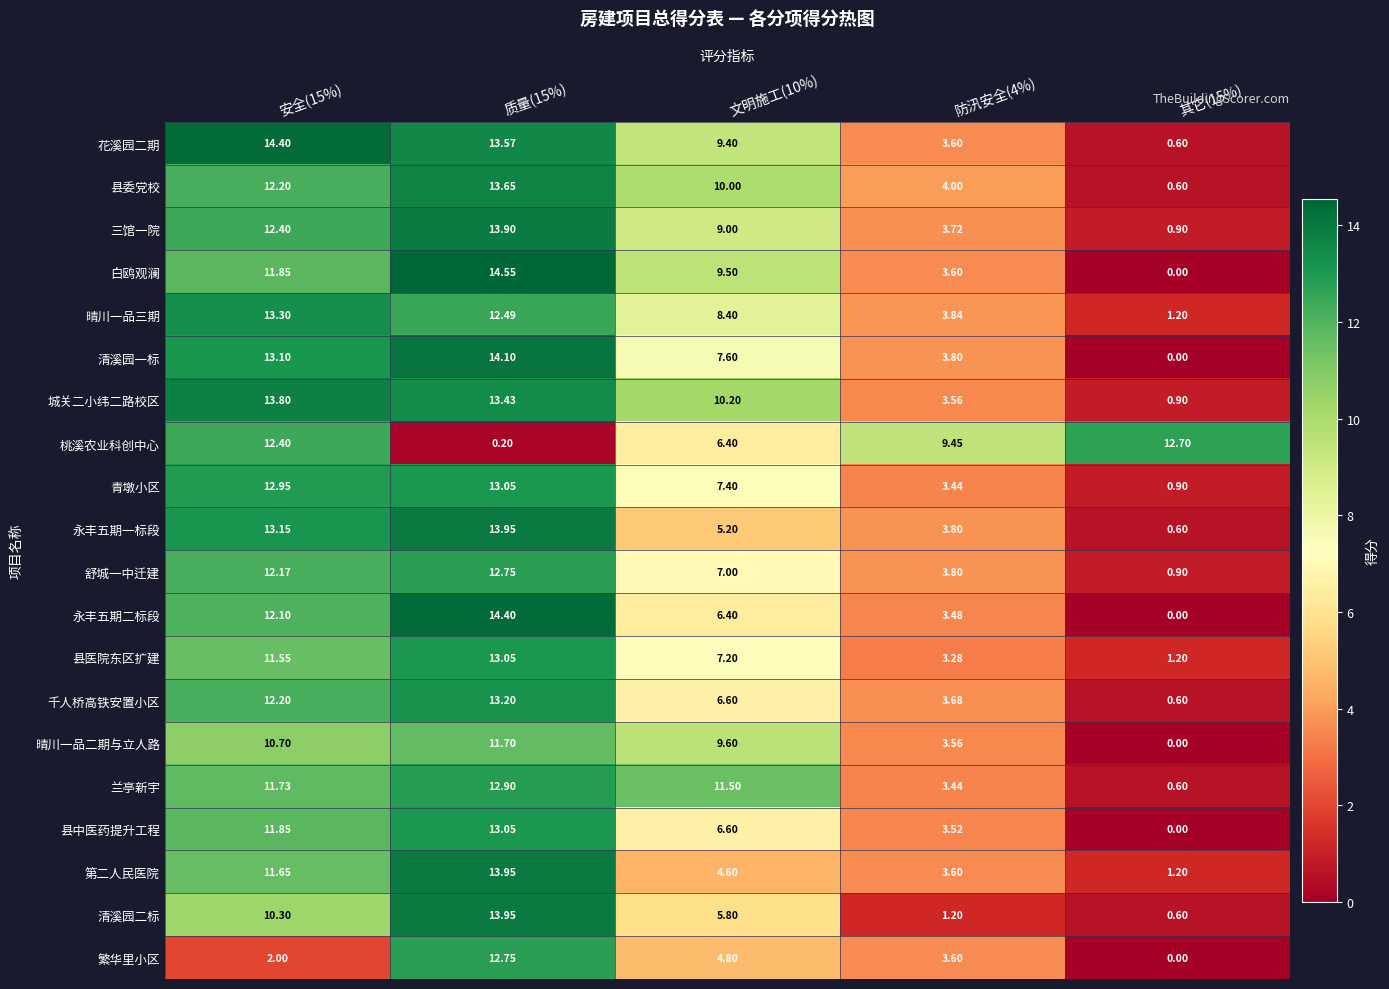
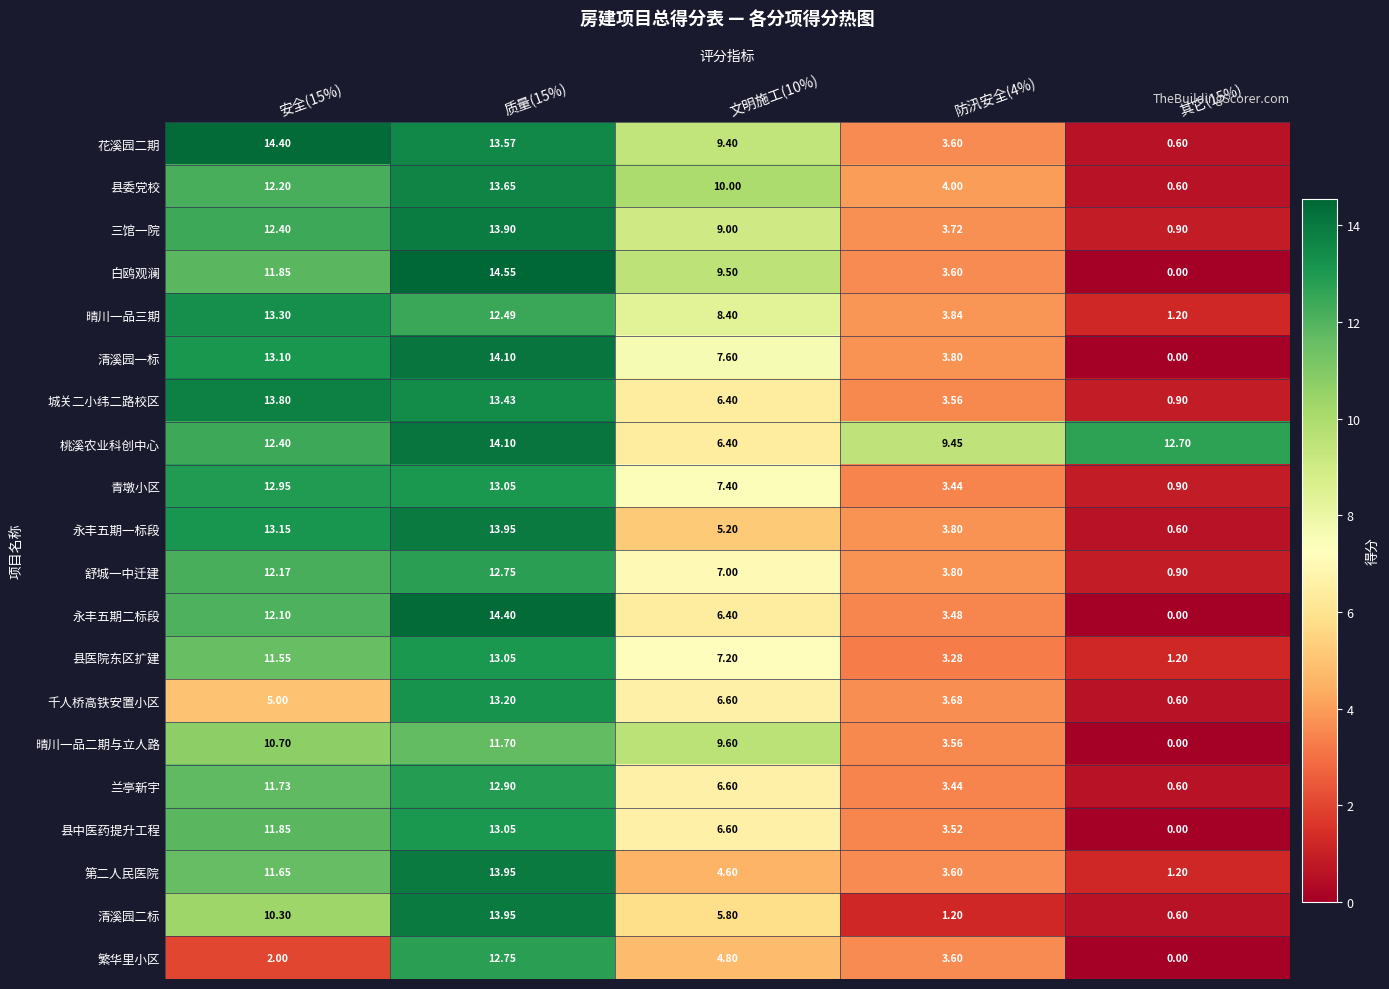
  {
    "花溪园二期": {
      "安全(15%)": 14.40,
      "质量(15%)": 13.57,
      "文明施工(10%)": 9.40,
      "防汛安全(4%)": 3.60,
      "其它(15%)": 0.60
    },
    "县委党校": {
      "安全(15%)": 12.20,
      "质量(15%)": 13.65,
      "文明施工(10%)": 10.00,
      "防汛安全(4%)": 4.00,
      "其它(15%)": 0.60
    },
    "三馆一院": {
      "安全(15%)": 12.40,
      "质量(15%)": 13.90,
      "文明施工(10%)": 9.00,
      "防汛安全(4%)": 3.72,
      "其它(15%)": 0.90
    },
    "白鸥观澜": {
      "安全(15%)": 11.85,
      "质量(15%)": 14.55,
      "文明施工(10%)": 9.50,
      "防汛安全(4%)": 3.60,
      "其它(15%)": 0.00
    },
    "晴川一品三期": {
      "安全(15%)": 13.30,
      "质量(15%)": 12.49,
      "文明施工(10%)": 8.40,
      "防汛安全(4%)": 3.84,
      "其它(15%)": 1.20
    },
    "清溪园一标": {
      "安全(15%)": 13.10,
      "质量(15%)": 14.10,
      "文明施工(10%)": 7.60,
      "防汛安全(4%)": 3.80,
      "其它(15%)": 0.00
    },
    "城关二小纬二路校区": {
      "安全(15%)": 13.80,
      "质量(15%)": 13.43,
-     "文明施工(10%)": 10.20,
+     "文明施工(10%)": 6.40,
      "防汛安全(4%)": 3.56,
      "其它(15%)": 0.90
    },
    "桃溪农业科创中心": {
      "安全(15%)": 12.40,
-     "质量(15%)": 0.20,
+     "质量(15%)": 14.10,
      "文明施工(10%)": 6.40,
      "防汛安全(4%)": 9.45,
      "其它(15%)": 12.70
    },
    "青墩小区": {
      "安全(15%)": 12.95,
      "质量(15%)": 13.05,
      "文明施工(10%)": 7.40,
      "防汛安全(4%)": 3.44,
      "其它(15%)": 0.90
    },
    "永丰五期一标段": {
      "安全(15%)": 13.15,
      "质量(15%)": 13.95,
      "文明施工(10%)": 5.20,
      "防汛安全(4%)": 3.80,
      "其它(15%)": 0.60
    },
    "舒城一中迁建": {
      "安全(15%)": 12.17,
      "质量(15%)": 12.75,
      "文明施工(10%)": 7.00,
      "防汛安全(4%)": 3.80,
      "其它(15%)": 0.90
    },
    "永丰五期二标段": {
      "安全(15%)": 12.10,
      "质量(15%)": 14.40,
      "文明施工(10%)": 6.40,
      "防汛安全(4%)": 3.48,
      "其它(15%)": 0.00
    },
    "县医院东区扩建": {
      "安全(15%)": 11.55,
      "质量(15%)": 13.05,
      "文明施工(10%)": 7.20,
      "防汛安全(4%)": 3.28,
      "其它(15%)": 1.20
    },
    "千人桥高铁安置小区": {
-     "安全(15%)": 12.20,
+     "安全(15%)": 5.00,
      "质量(15%)": 13.20,
      "文明施工(10%)": 6.60,
      "防汛安全(4%)": 3.68,
      "其它(15%)": 0.60
    },
    "晴川一品二期与立人路": {
      "安全(15%)": 10.70,
      "质量(15%)": 11.70,
      "文明施工(10%)": 9.60,
      "防汛安全(4%)": 3.56,
      "其它(15%)": 0.00
    },
    "兰亭新宇": {
      "安全(15%)": 11.73,
      "质量(15%)": 12.90,
-     "文明施工(10%)": 11.50,
+     "文明施工(10%)": 6.60,
      "防汛安全(4%)": 3.44,
      "其它(15%)": 0.60
    },
    "县中医药提升工程": {
      "安全(15%)": 11.85,
      "质量(15%)": 13.05,
      "文明施工(10%)": 6.60,
      "防汛安全(4%)": 3.52,
      "其它(15%)": 0.00
    },
    "第二人民医院": {
      "安全(15%)": 11.65,
      "质量(15%)": 13.95,
      "文明施工(10%)": 4.60,
      "防汛安全(4%)": 3.60,
      "其它(15%)": 1.20
    },
    "清溪园二标": {
      "安全(15%)": 10.30,
      "质量(15%)": 13.95,
      "文明施工(10%)": 5.80,
      "防汛安全(4%)": 1.20,
      "其它(15%)": 0.60
    },
    "繁华里小区": {
      "安全(15%)": 2.00,
      "质量(15%)": 12.75,
      "文明施工(10%)": 4.80,
      "防汛安全(4%)": 3.60,
      "其它(15%)": 0.00
    }
  }
